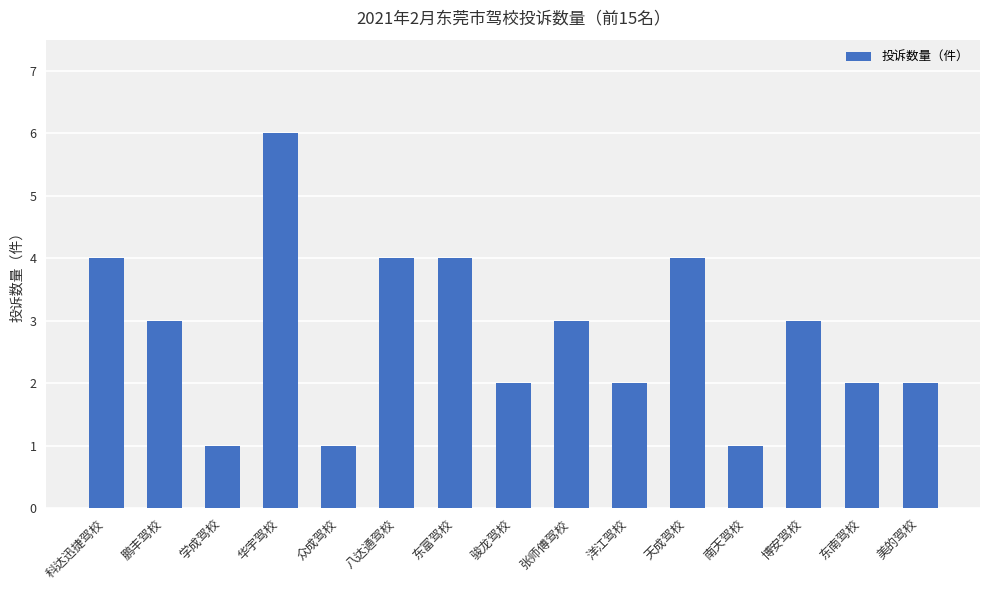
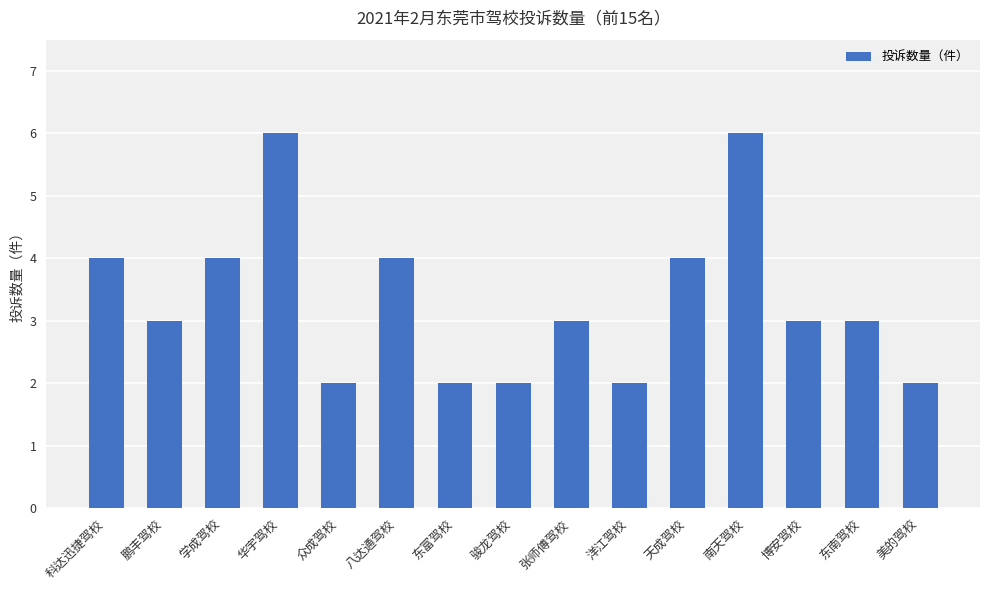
  {
    "科达迅捷驾校": 4,
    "鹏丰驾校": 3,
-   "学成驾校": 1,
+   "学成驾校": 4,
    "华宇驾校": 6,
-   "众成驾校": 1,
+   "众成驾校": 2,
    "八达通驾校": 4,
-   "东富驾校": 4,
+   "东富驾校": 2,
    "骏龙驾校": 2,
    "张师傅驾校": 3,
    "洋江驾校": 2,
    "天成驾校": 4,
-   "南天驾校": 1,
+   "南天驾校": 6,
    "博安驾校": 3,
-   "东南驾校": 2,
+   "东南驾校": 3,
    "美的驾校": 2
  }
